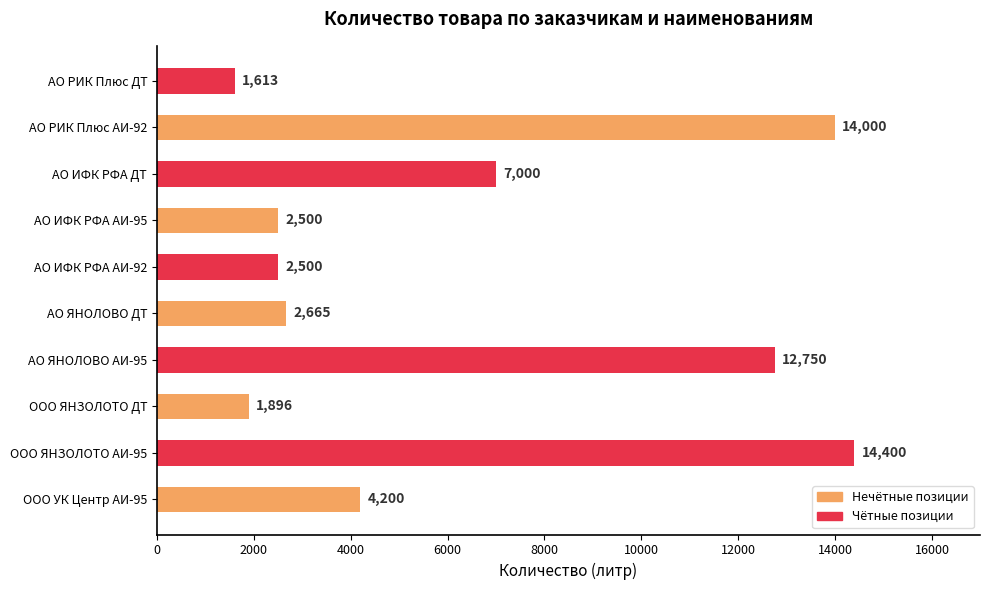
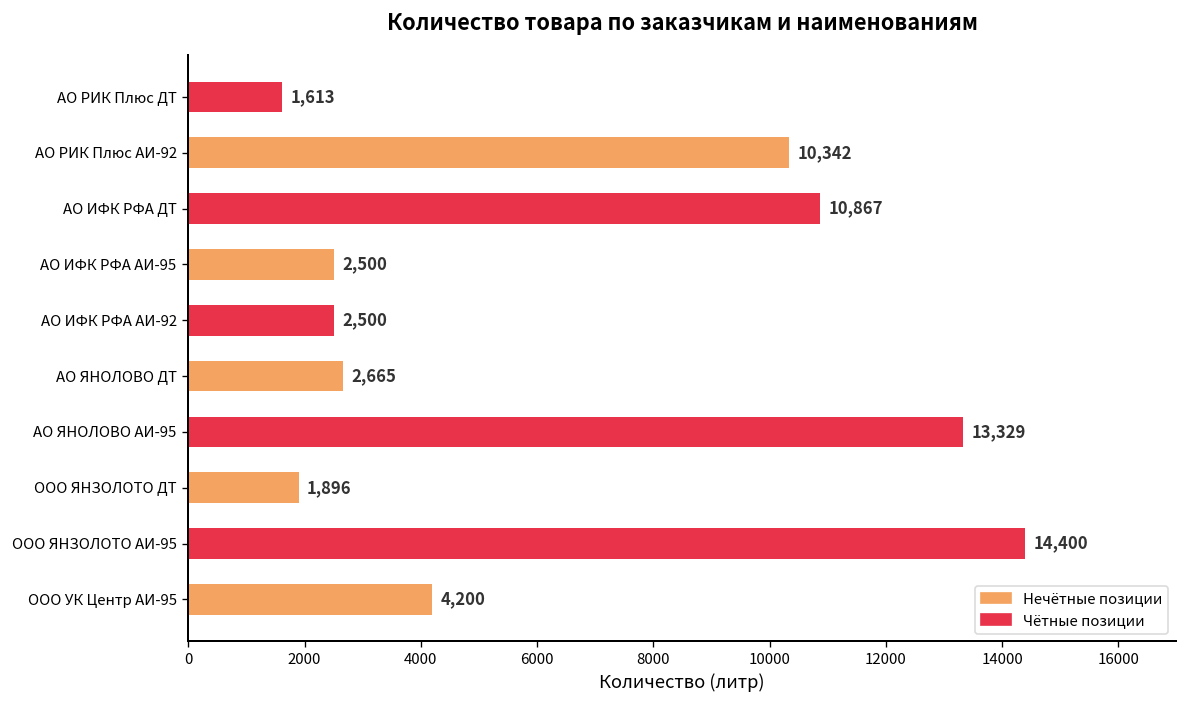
  {
    "АО РИК Плюс ДТ": "1,613",
-   "АО РИК Плюс АИ-92": "14,000",
-   "АО ИФК РФА ДТ": "7,000",
+   "АО РИК Плюс АИ-92": "10,342",
+   "АО ИФК РФА ДТ": "10,867",
    "АО ИФК РФА АИ-95": "2,500",
    "АО ИФК РФА АИ-92": "2,500",
    "АО ЯНОЛОВО ДТ": "2,665",
-   "АО ЯНОЛОВО АИ-95": "12,750",
+   "АО ЯНОЛОВО АИ-95": "13,329",
    "ООО ЯНЗОЛОТО ДТ": "1,896",
    "ООО ЯНЗОЛОТО АИ-95": "14,400",
    "ООО УК Центр АИ-95": "4,200"
  }
